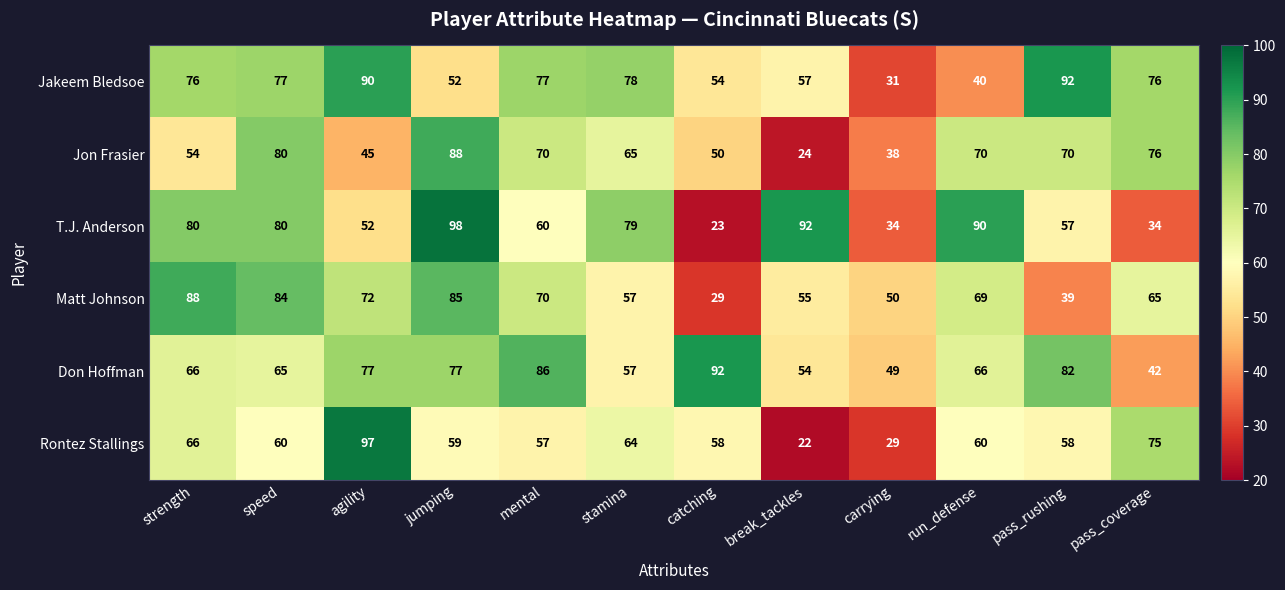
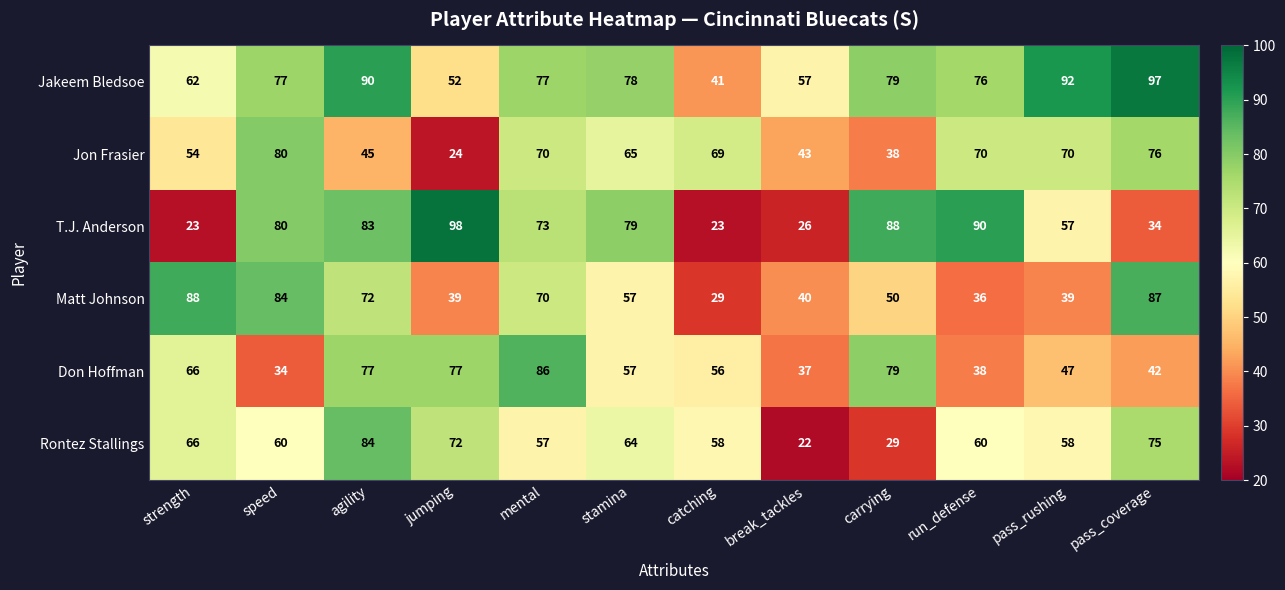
  {
    "Jakeem Bledsoe": {
-     "strength": 76,
+     "strength": 62,
      "speed": 77,
      "agility": 90,
      "jumping": 52,
      "mental": 77,
      "stamina": 78,
-     "catching": 54,
+     "catching": 41,
      "break_tackles": 57,
-     "carrying": 31,
-     "run_defense": 40,
+     "carrying": 79,
+     "run_defense": 76,
      "pass_rushing": 92,
-     "pass_coverage": 76
+     "pass_coverage": 97
    },
    "Jon Frasier": {
      "strength": 54,
      "speed": 80,
      "agility": 45,
-     "jumping": 88,
+     "jumping": 24,
      "mental": 70,
      "stamina": 65,
-     "catching": 50,
-     "break_tackles": 24,
+     "catching": 69,
+     "break_tackles": 43,
      "carrying": 38,
      "run_defense": 70,
      "pass_rushing": 70,
      "pass_coverage": 76
    },
    "T.J. Anderson": {
-     "strength": 80,
+     "strength": 23,
      "speed": 80,
-     "agility": 52,
+     "agility": 83,
      "jumping": 98,
-     "mental": 60,
+     "mental": 73,
      "stamina": 79,
      "catching": 23,
-     "break_tackles": 92,
-     "carrying": 34,
+     "break_tackles": 26,
+     "carrying": 88,
      "run_defense": 90,
      "pass_rushing": 57,
      "pass_coverage": 34
    },
    "Matt Johnson": {
      "strength": 88,
      "speed": 84,
      "agility": 72,
-     "jumping": 85,
+     "jumping": 39,
      "mental": 70,
      "stamina": 57,
      "catching": 29,
-     "break_tackles": 55,
+     "break_tackles": 40,
      "carrying": 50,
-     "run_defense": 69,
+     "run_defense": 36,
      "pass_rushing": 39,
-     "pass_coverage": 65
+     "pass_coverage": 87
    },
    "Don Hoffman": {
      "strength": 66,
-     "speed": 65,
+     "speed": 34,
      "agility": 77,
      "jumping": 77,
      "mental": 86,
      "stamina": 57,
-     "catching": 92,
-     "break_tackles": 54,
-     "carrying": 49,
-     "run_defense": 66,
-     "pass_rushing": 82,
+     "catching": 56,
+     "break_tackles": 37,
+     "carrying": 79,
+     "run_defense": 38,
+     "pass_rushing": 47,
      "pass_coverage": 42
    },
    "Rontez Stallings": {
      "strength": 66,
      "speed": 60,
-     "agility": 97,
-     "jumping": 59,
+     "agility": 84,
+     "jumping": 72,
      "mental": 57,
      "stamina": 64,
      "catching": 58,
      "break_tackles": 22,
      "carrying": 29,
      "run_defense": 60,
      "pass_rushing": 58,
      "pass_coverage": 75
    }
  }
